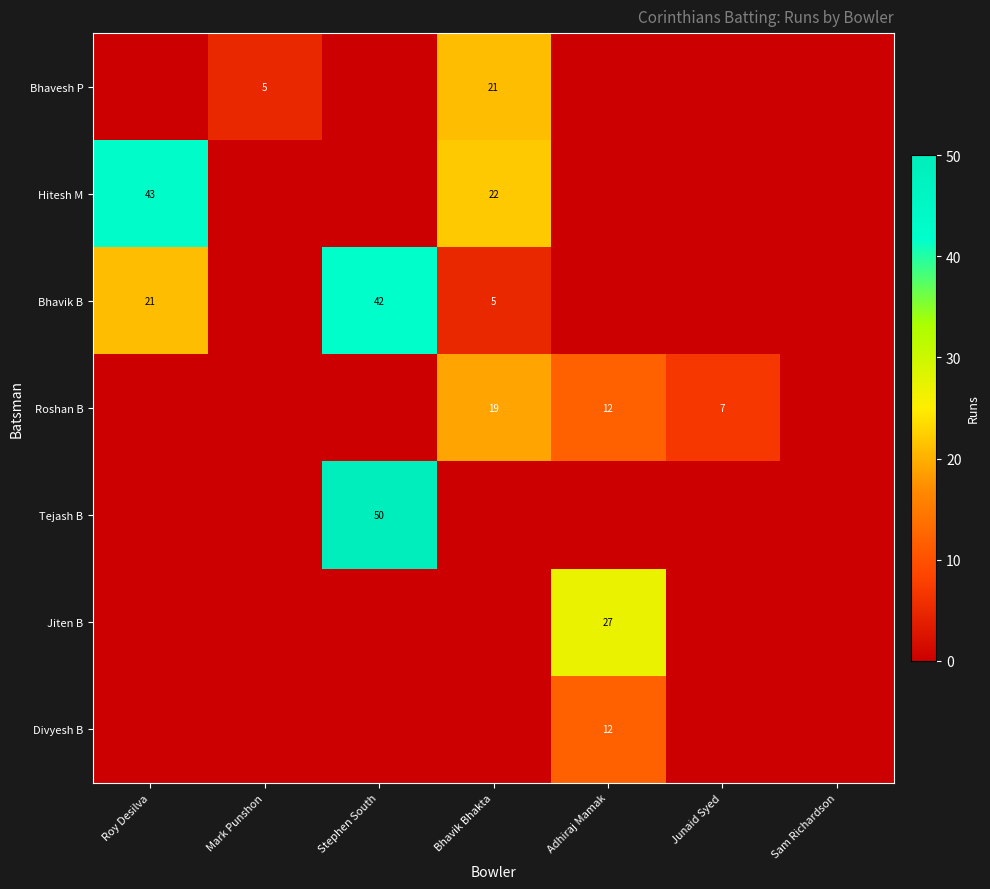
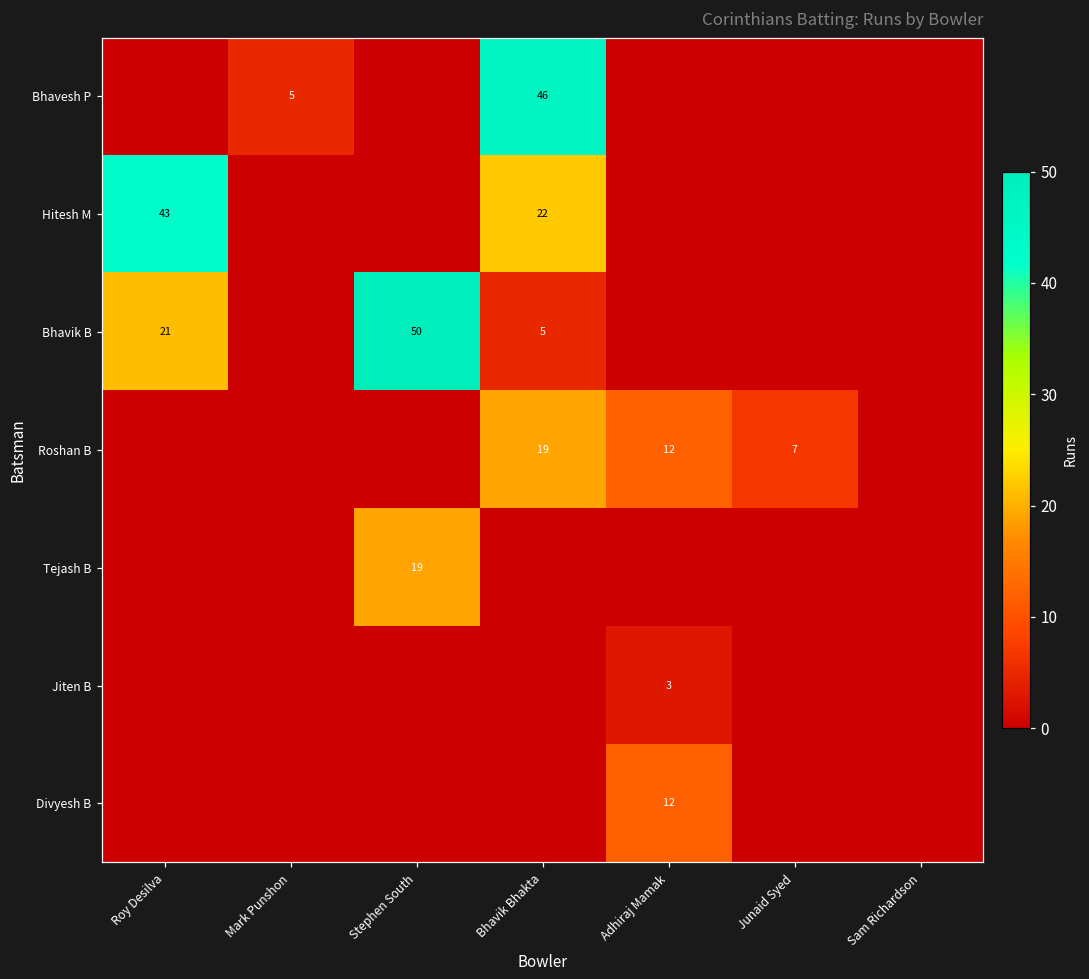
  {
    "Bhavesh P": {
      "Mark Punshon": 5,
-     "Bhavik Bhakta": 21
+     "Bhavik Bhakta": 46
    },
    "Hitesh M": {
      "Roy Desilva": 43,
      "Bhavik Bhakta": 22
    },
    "Bhavik B": {
      "Roy Desilva": 21,
-     "Stephen South": 42,
+     "Stephen South": 50,
      "Bhavik Bhakta": 5
    },
    "Roshan B": {
      "Bhavik Bhakta": 19,
      "Adhiraj Mamak": 12,
      "Junaid Syed": 7
    },
    "Tejash B": {
-     "Stephen South": 50
+     "Stephen South": 19
    },
    "Jiten B": {
-     "Adhiraj Mamak": 27
+     "Adhiraj Mamak": 3
    },
    "Divyesh B": {
      "Adhiraj Mamak": 12
    }
  }
